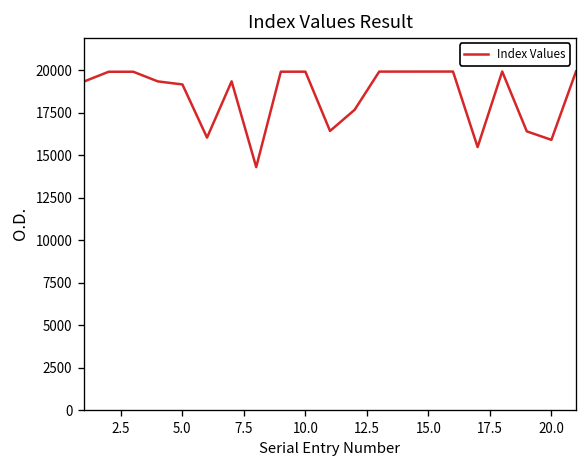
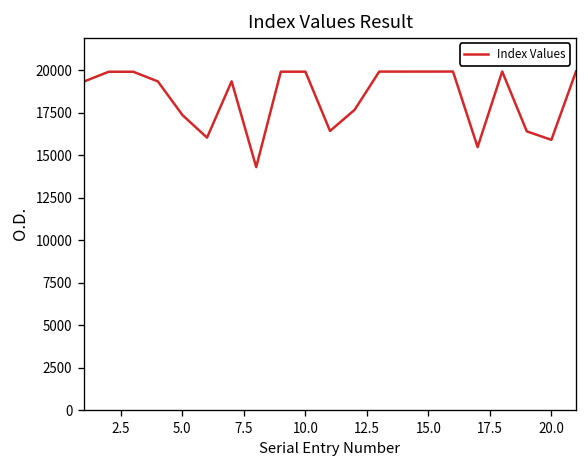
  {
-   "5.0": 19200,
+   "5.0": 17400,
    "10.0": 19900,
    "15.0": 19900,
    "20.0": 15900
  }
